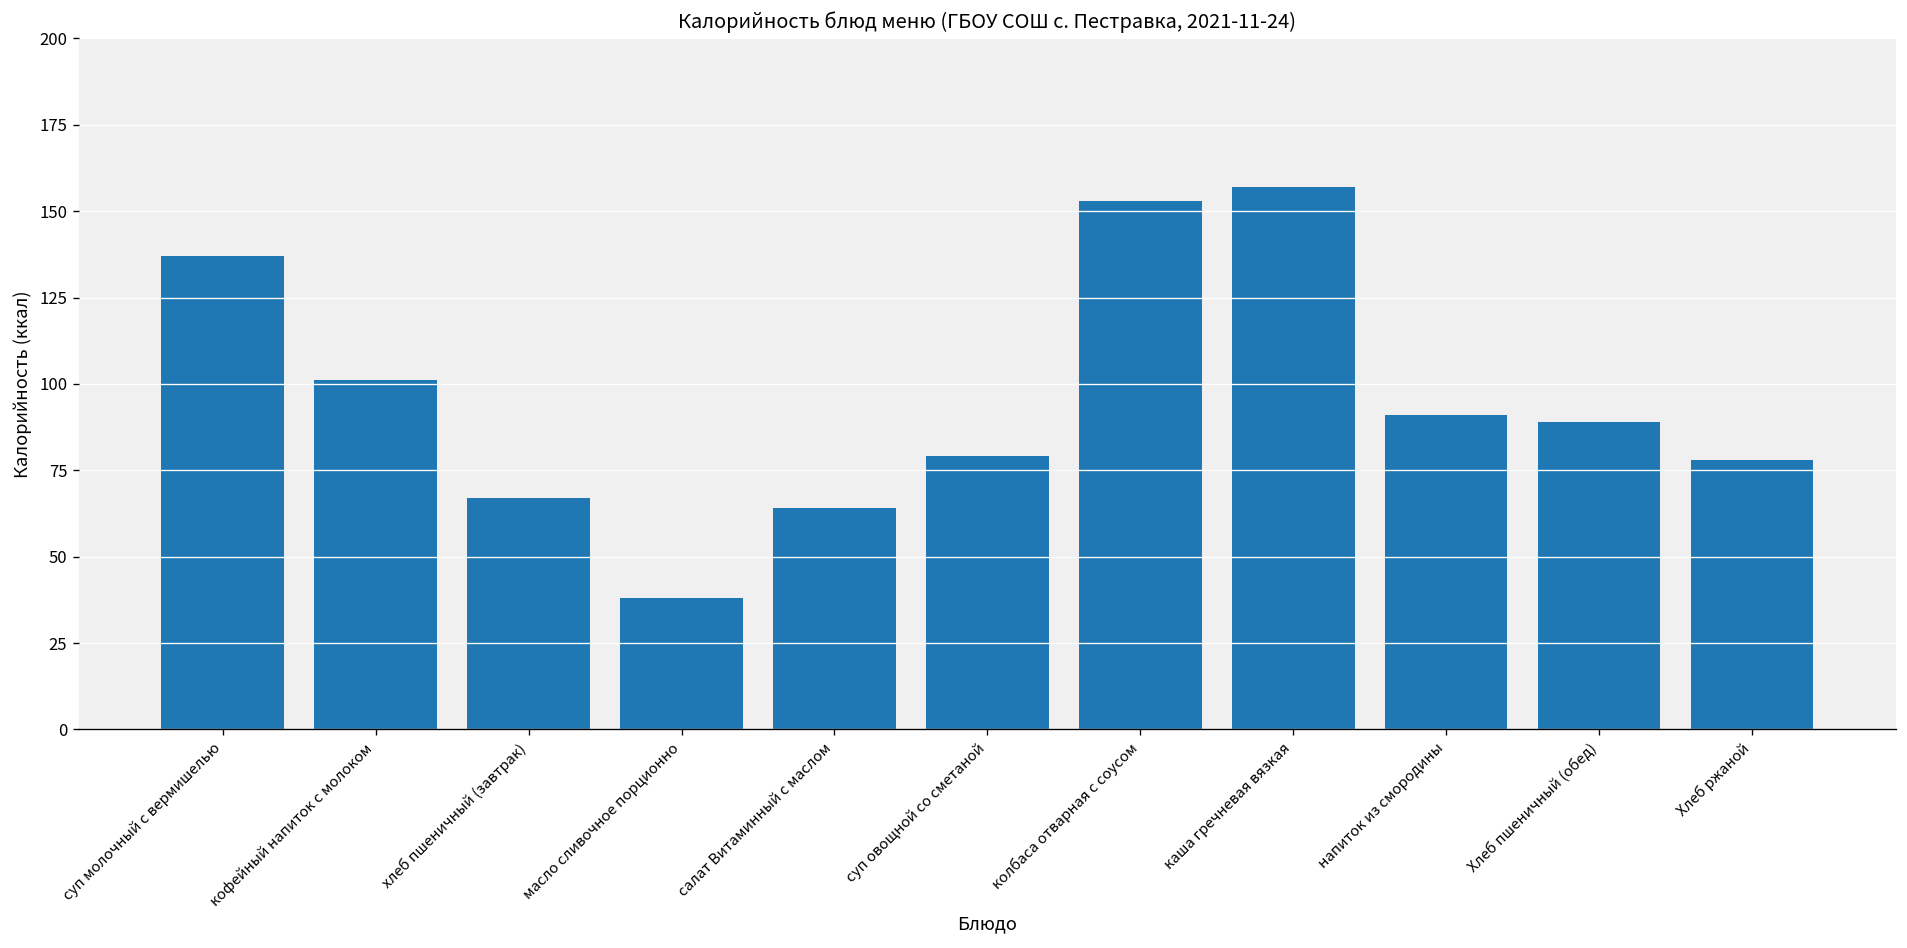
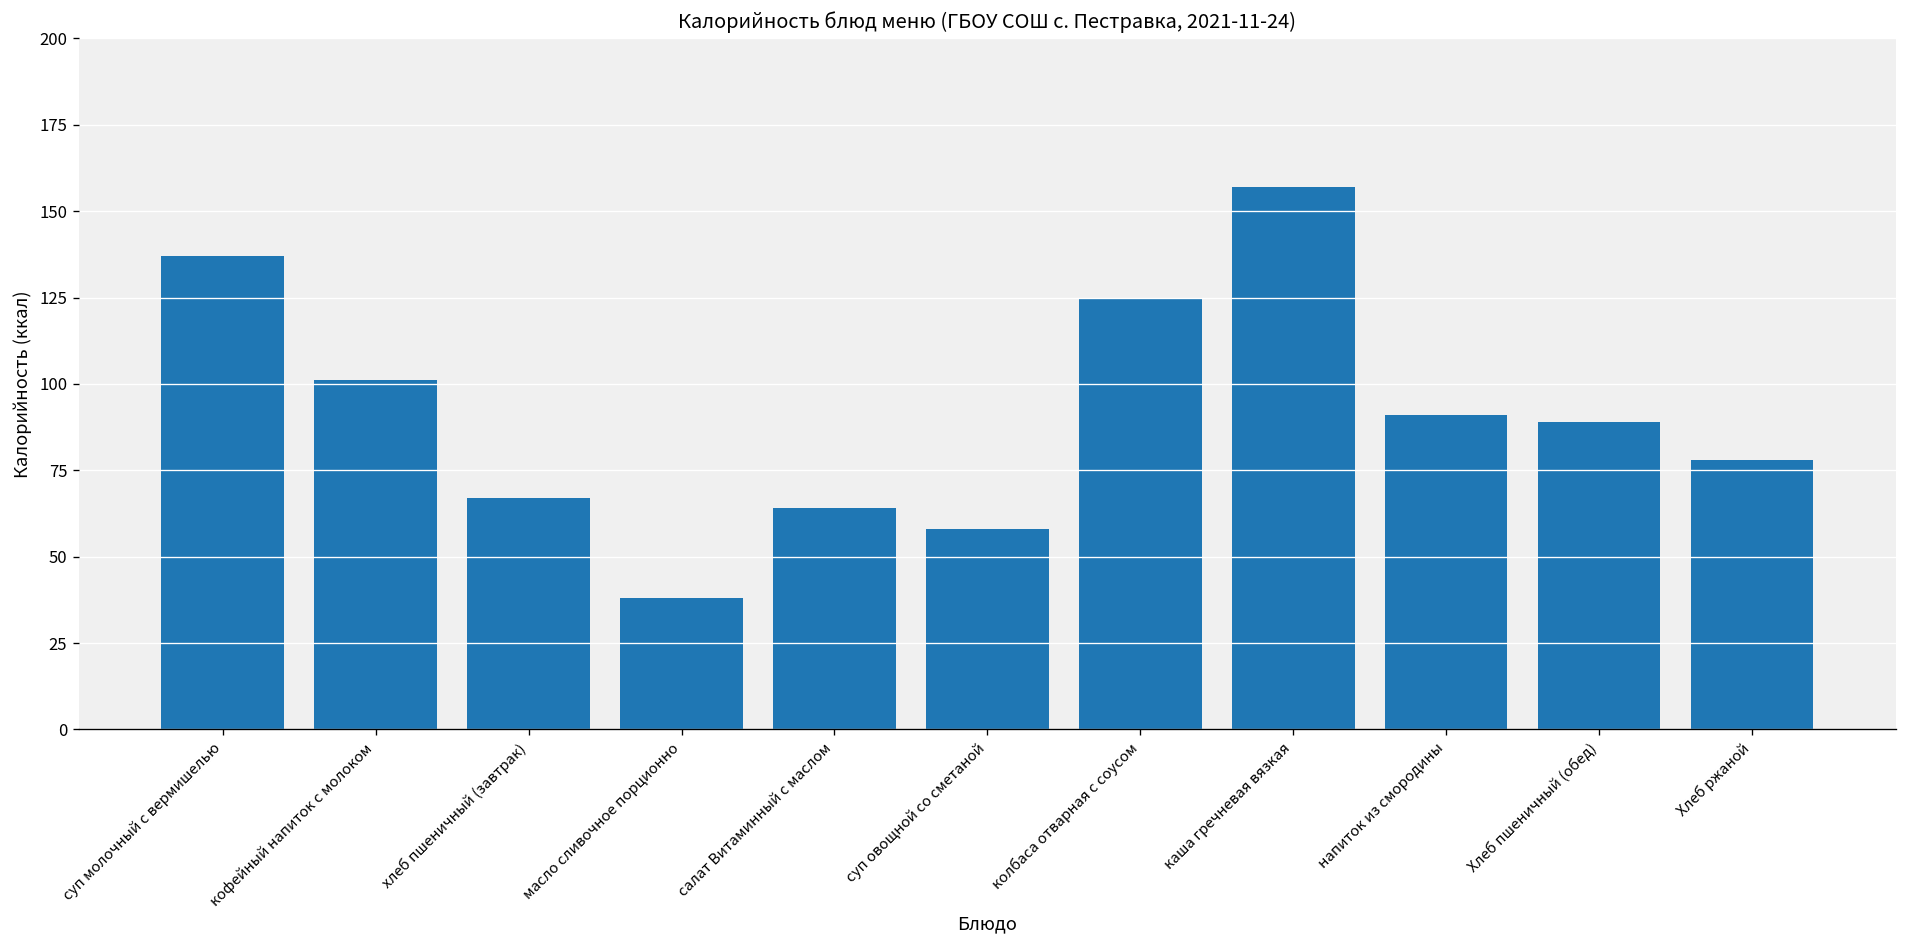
  {
    "суп молочный с вермишелью": 137,
    "кофейный напиток с молоком": 101,
    "хлеб пшеничный (завтрак)": 67,
    "масло сливочное порционно": 38,
    "салат Витаминный с маслом": 64,
-   "суп овощной со сметаной": 79,
-   "колбаса отварная с соусом": 153,
+   "суп овощной со сметаной": 58,
+   "колбаса отварная с соусом": 125,
    "каша гречневая вязкая": 157,
    "напиток из смородины": 91,
    "Хлеб пшеничный (обед)": 89,
    "Хлеб ржаной": 78
  }
